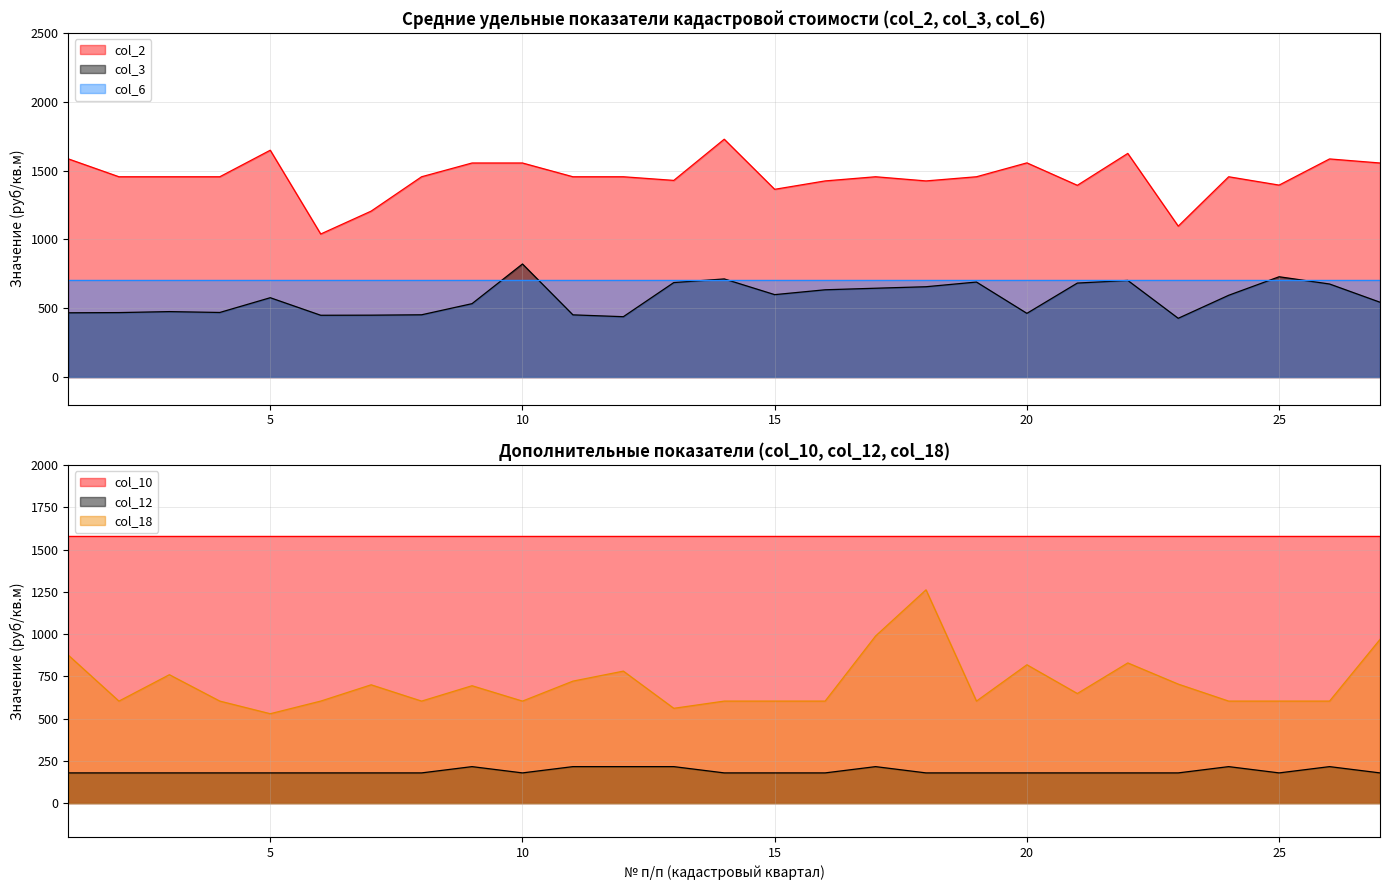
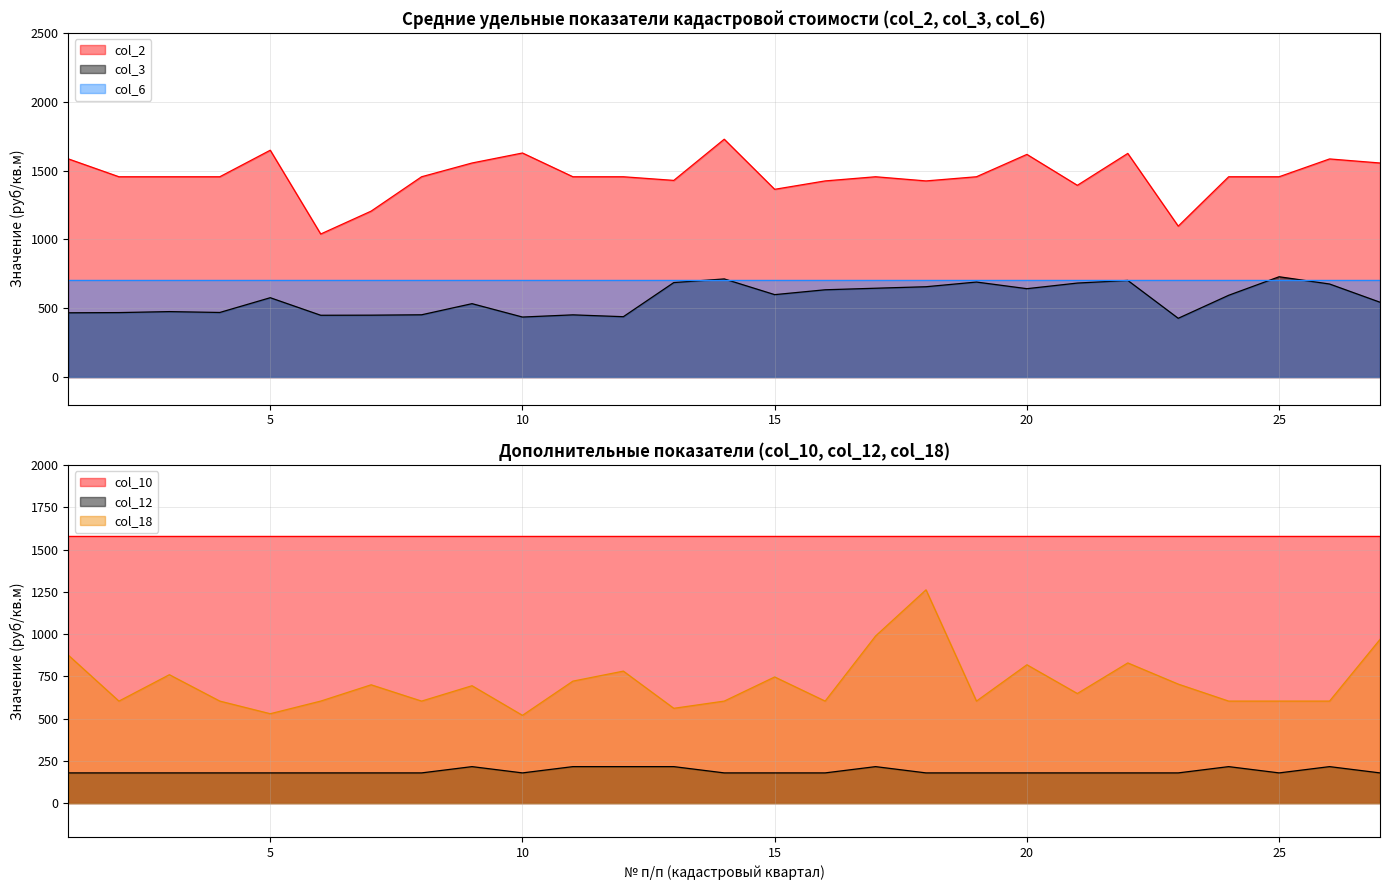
  {
    "Средние удельные показатели кадастровой стоимости (col_2, col_3, col_6)": {
      "col_2": {
        "5": 1650,
-       "10": 1550,
+       "10": 1630,
        "15": 1360,
-       "20": 1560,
-       "25": 1390
+       "20": 1620,
+       "25": 1450
      },
      "col_3": {
        "5": 580,
-       "10": 820,
+       "10": 440,
        "15": 600,
-       "20": 460,
+       "20": 640,
        "25": 730
      },
      "col_6": {
        "5": 710,
        "10": 710,
        "15": 710,
        "20": 710,
        "25": 710
      }
    },
    "Дополнительные показатели (col_10, col_12, col_18)": {
      "col_10": {
        "5": 1580,
        "10": 1580,
        "15": 1580,
        "20": 1580,
        "25": 1580
      },
      "col_12": {
        "5": 180,
        "10": 180,
        "15": 180,
        "20": 180,
        "25": 180
      },
      "col_18": {
        "5": 530,
-       "10": 600,
-       "15": 600,
+       "10": 520,
+       "15": 750,
        "20": 820,
        "25": 600
      }
    }
  }
